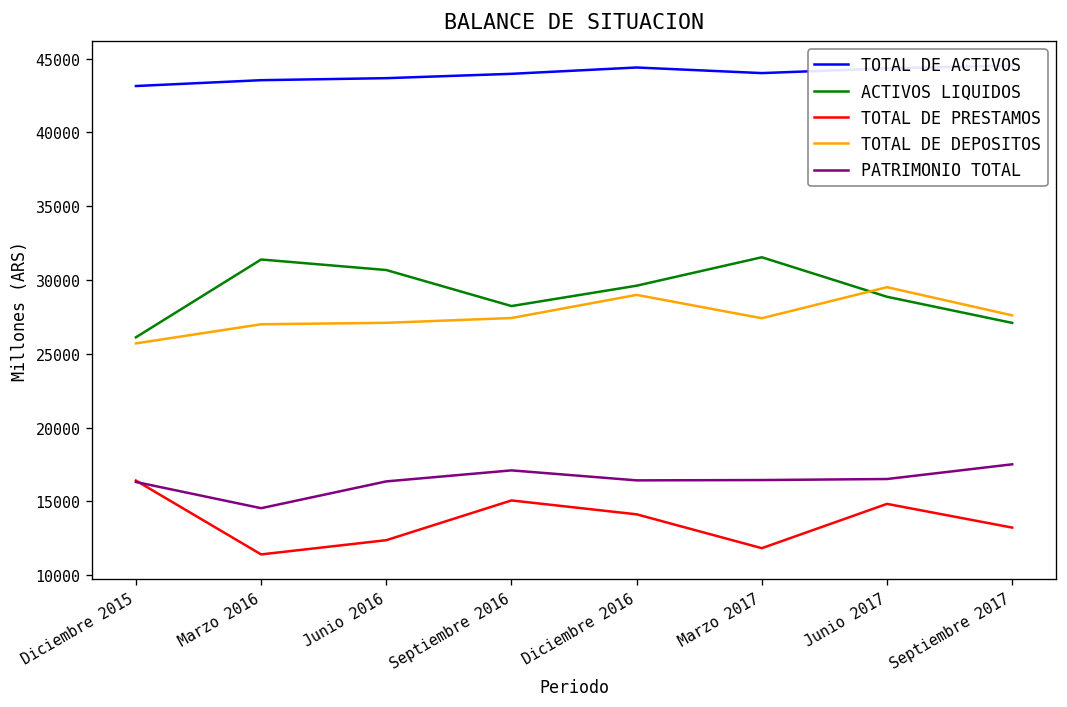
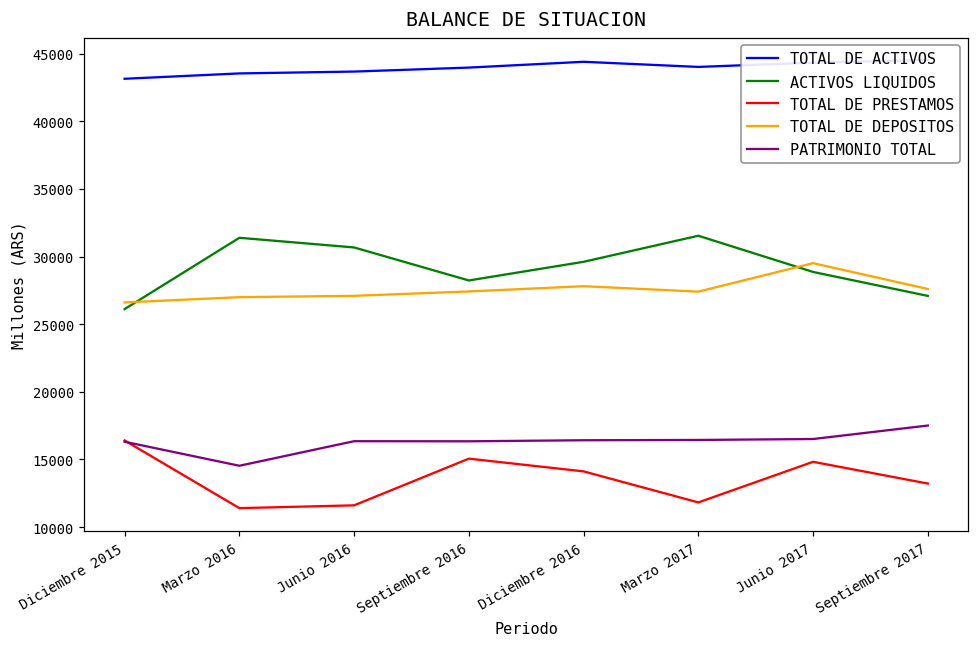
  {
    "TOTAL DE ACTIVOS": {
      "Diciembre 2015": 43100,
      "Marzo 2016": 43500,
      "Junio 2016": 43700,
      "Septiembre 2016": 44000,
      "Diciembre 2016": 44400,
      "Marzo 2017": 44000
    },
    "ACTIVOS LIQUIDOS": {
      "Diciembre 2015": 26100,
      "Marzo 2016": 31400,
      "Junio 2016": 30700,
      "Septiembre 2016": 28200,
      "Diciembre 2016": 29600,
      "Marzo 2017": 31500,
      "Junio 2017": 28900,
      "Septiembre 2017": 27100
    },
    "TOTAL DE PRESTAMOS": {
      "Marzo 2016": 11400,
-     "Junio 2016": 12400,
+     "Junio 2016": 11600,
      "Septiembre 2016": 15100,
      "Diciembre 2016": 14100,
      "Marzo 2017": 11800,
      "Junio 2017": 14800,
      "Septiembre 2017": 13200
    },
    "TOTAL DE DEPOSITOS": {
-     "Diciembre 2015": 25700,
+     "Diciembre 2015": 26600,
      "Marzo 2016": 27000,
      "Junio 2016": 27100,
      "Septiembre 2016": 27400,
-     "Diciembre 2016": 29000,
+     "Diciembre 2016": 27800,
      "Marzo 2017": 27400,
      "Junio 2017": 29500,
      "Septiembre 2017": 27600
    },
    "PATRIMONIO TOTAL": {
      "Marzo 2016": 14500,
      "Junio 2016": 16400,
-     "Septiembre 2016": 17100,
+     "Septiembre 2016": 16300,
      "Diciembre 2016": 16400,
      "Marzo 2017": 16400,
      "Junio 2017": 16500,
      "Septiembre 2017": 17500
    }
  }
